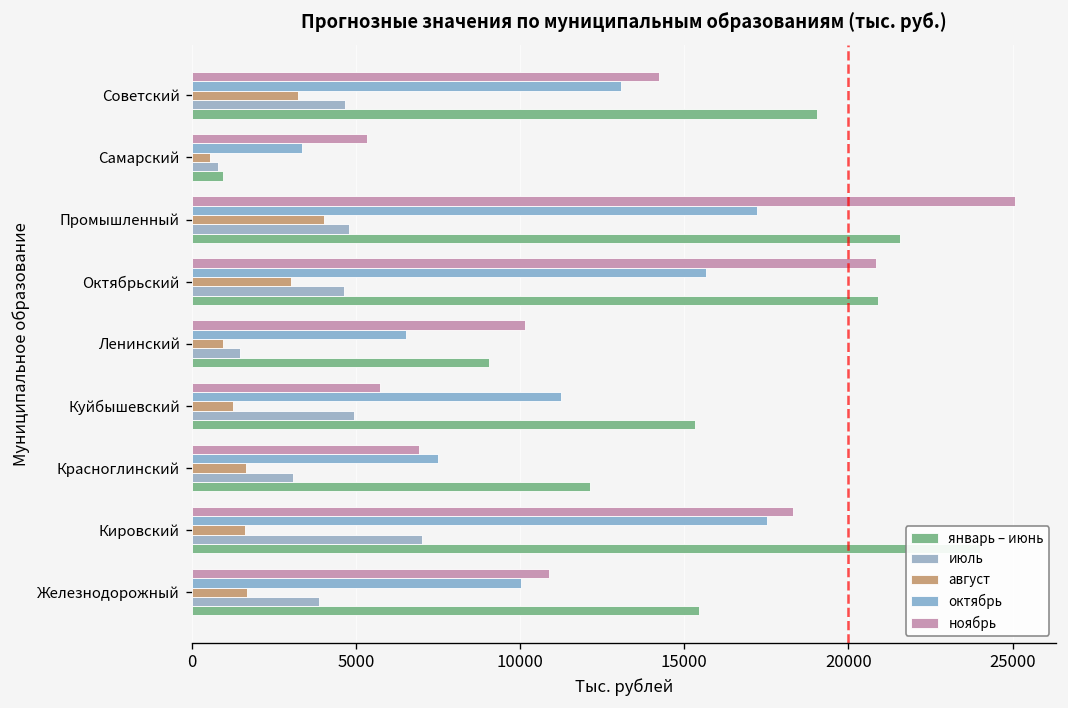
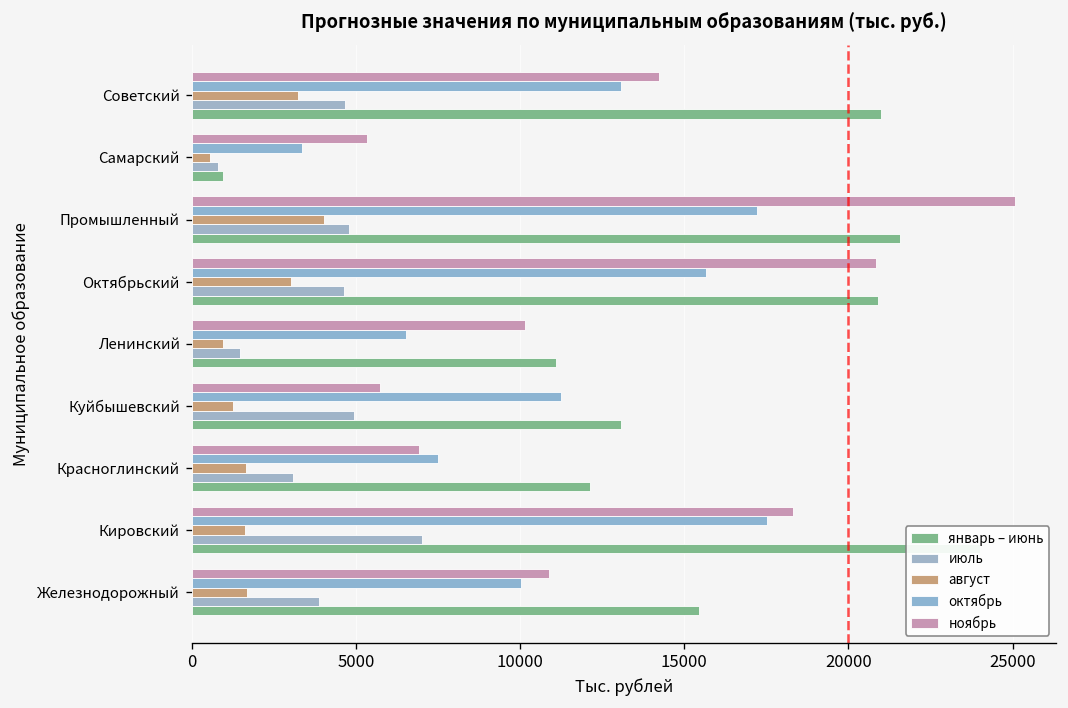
  {
    "январь – июнь": {
-     "Советский": 19000,
+     "Советский": 21000,
      "Самарский": 1000,
      "Промышленный": 21600,
      "Октябрьский": 20900,
-     "Ленинский": 9100,
-     "Куйбышевский": 15300,
+     "Ленинский": 11100,
+     "Куйбышевский": 13100,
      "Красноглинский": 12100,
      "Железнодорожный": 15400
    }
  }
